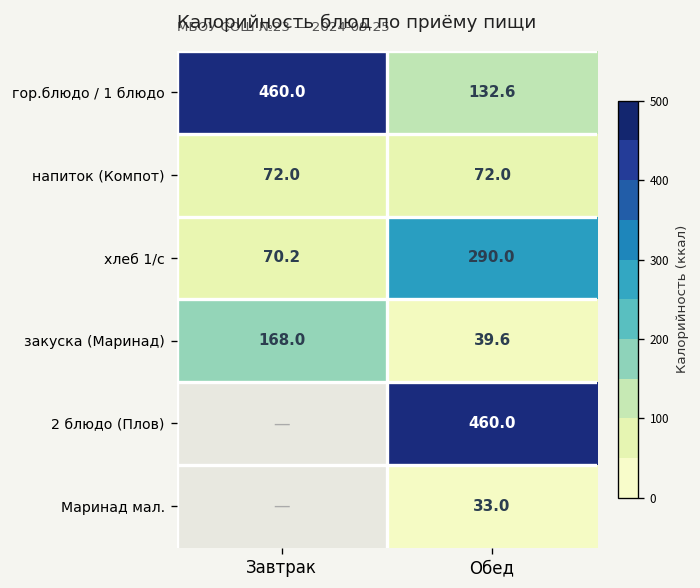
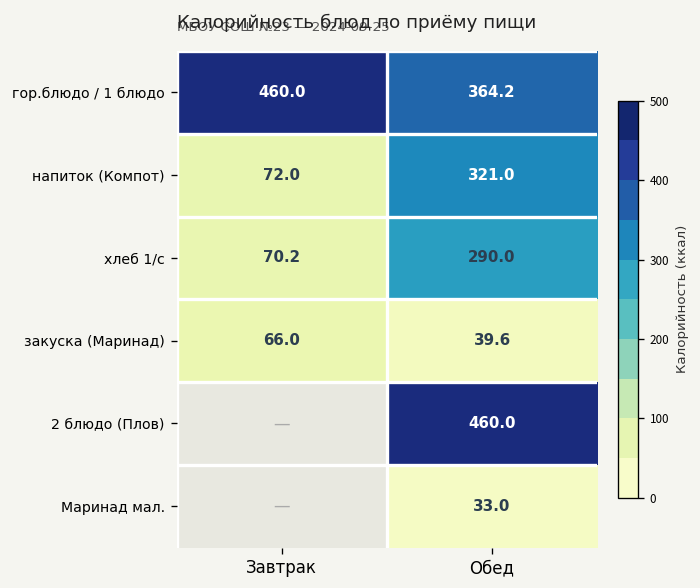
  {
    "гор.блюдо / 1 блюдо": {
      "Завтрак": 460.0,
-     "Обед": 132.6
+     "Обед": 364.2
    },
    "напиток (Компот)": {
      "Завтрак": 72.0,
-     "Обед": 72.0
+     "Обед": 321.0
    },
    "хлеб 1/с": {
      "Завтрак": 70.2,
      "Обед": 290.0
    },
    "закуска (Маринад)": {
-     "Завтрак": 168.0,
+     "Завтрак": 66.0,
      "Обед": 39.6
    },
    "2 блюдо (Плов)": {
      "Обед": 460.0
    },
    "Маринад мал.": {
      "Обед": 33.0
    }
  }
